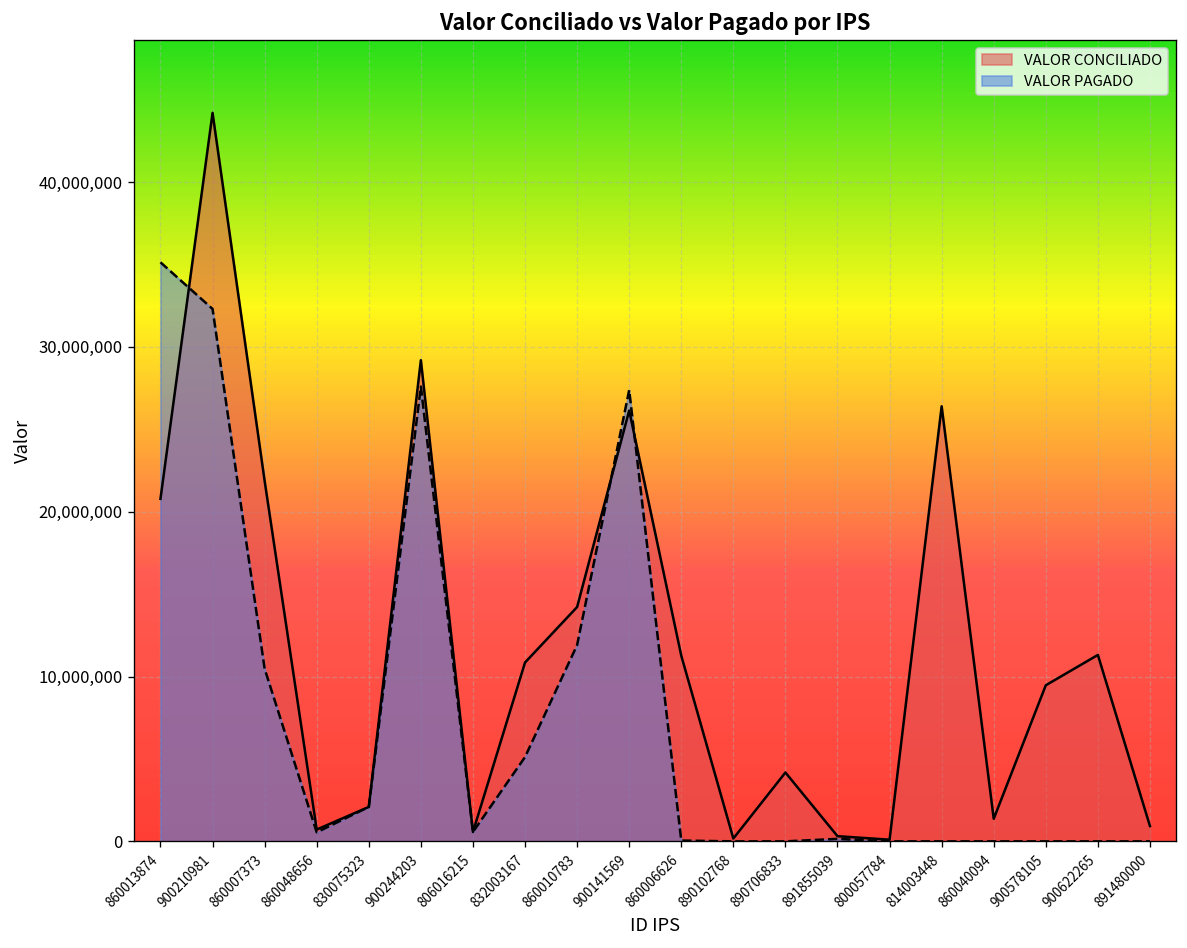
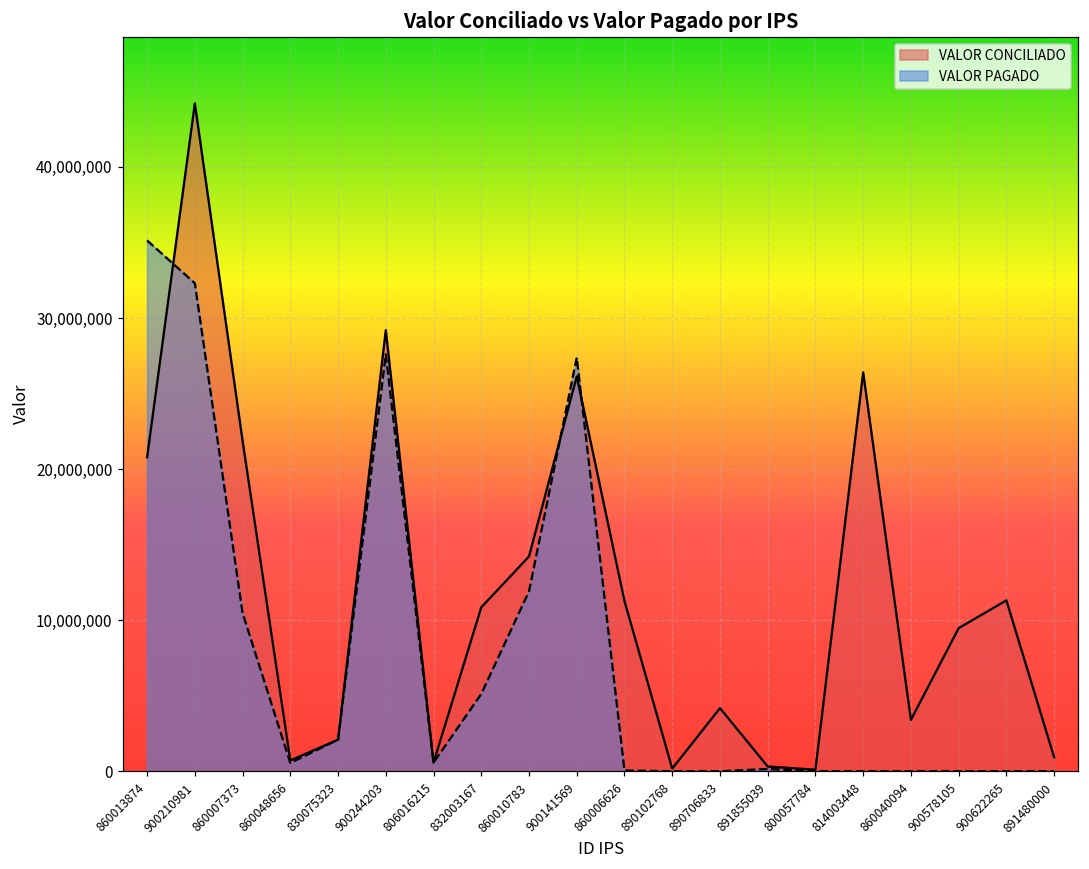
  {
    "VALOR CONCILIADO": {
      "860013874": "20,800,000",
      "900210981": "44,200,000",
      "860007373": "21,900,000",
      "900244203": "29,200,000",
      "832003167": "10,900,000",
      "860010783": "14,200,000",
      "900141569": "26,100,000",
      "860006626": "11,300,000",
      "890706833": "4,200,000",
      "814003448": "26,400,000",
-     "860040094": "1,400,000",
+     "860040094": "3,400,000",
      "900578105": "9,500,000",
      "900622265": "11,300,000",
      "891480000": "900,000"
    },
    "VALOR PAGADO": {
      "860013874": "35,100,000",
      "900210981": "32,300,000",
      "860007373": "10,500,000",
      "900244203": "27,600,000",
      "832003167": "5,100,000",
      "860010783": "11,900,000",
      "900141569": "27,400,000",
      "860006626": "0",
      "890706833": "0",
      "814003448": "0",
      "860040094": "0",
      "900578105": "0",
      "900622265": "0",
      "891480000": "0"
    }
  }
